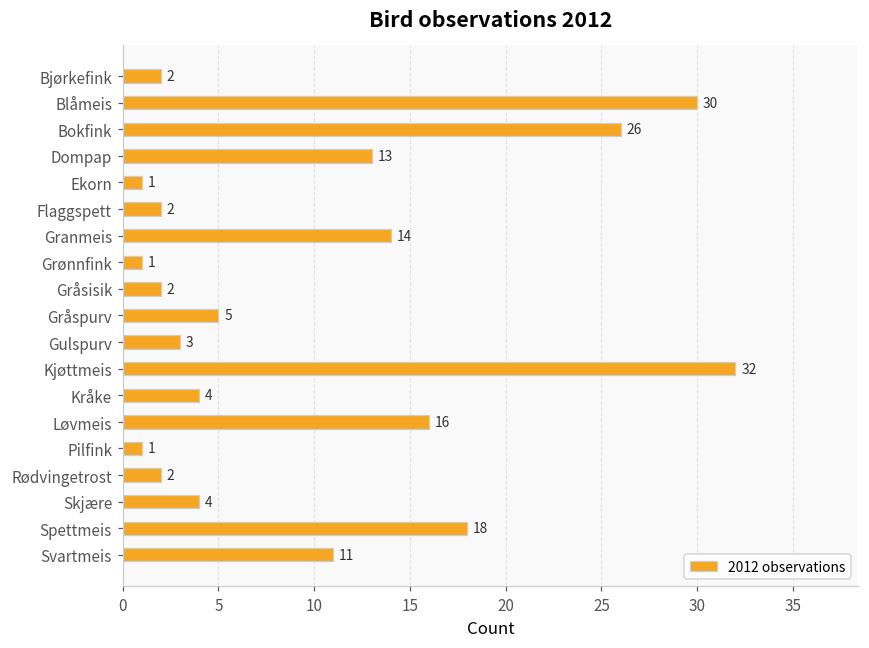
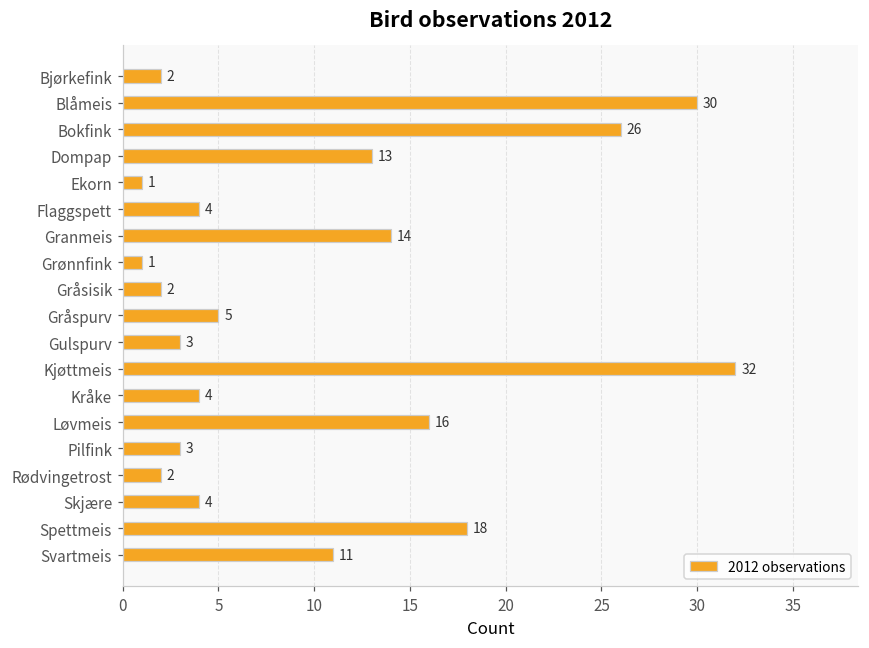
  {
    "Bjørkefink": 2,
    "Blåmeis": 30,
    "Bokfink": 26,
    "Dompap": 13,
    "Ekorn": 1,
-   "Flaggspett": 2,
+   "Flaggspett": 4,
    "Granmeis": 14,
    "Grønnfink": 1,
    "Gråsisik": 2,
    "Gråspurv": 5,
    "Gulspurv": 3,
    "Kjøttmeis": 32,
    "Kråke": 4,
    "Løvmeis": 16,
-   "Pilfink": 1,
+   "Pilfink": 3,
    "Rødvingetrost": 2,
    "Skjære": 4,
    "Spettmeis": 18,
    "Svartmeis": 11
  }
